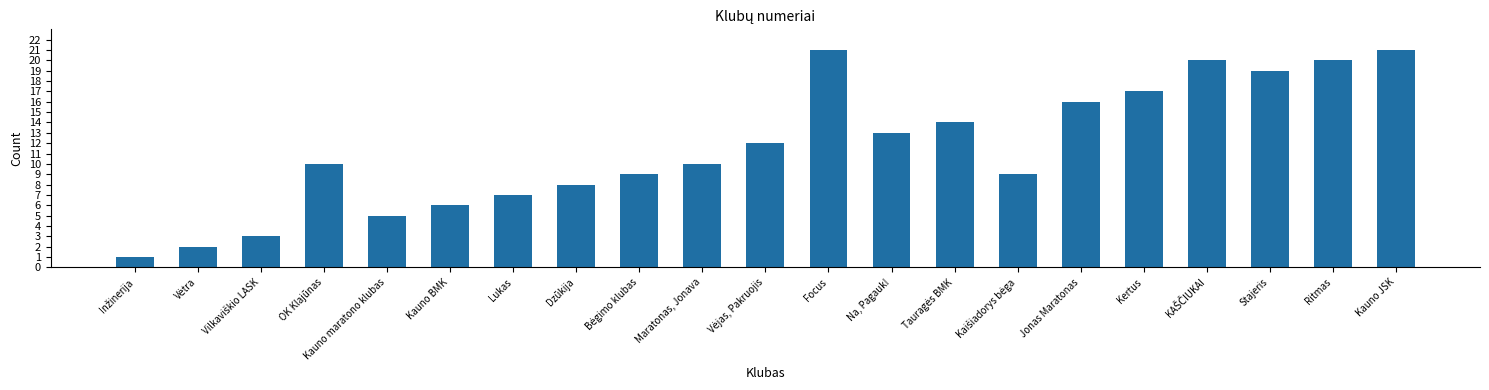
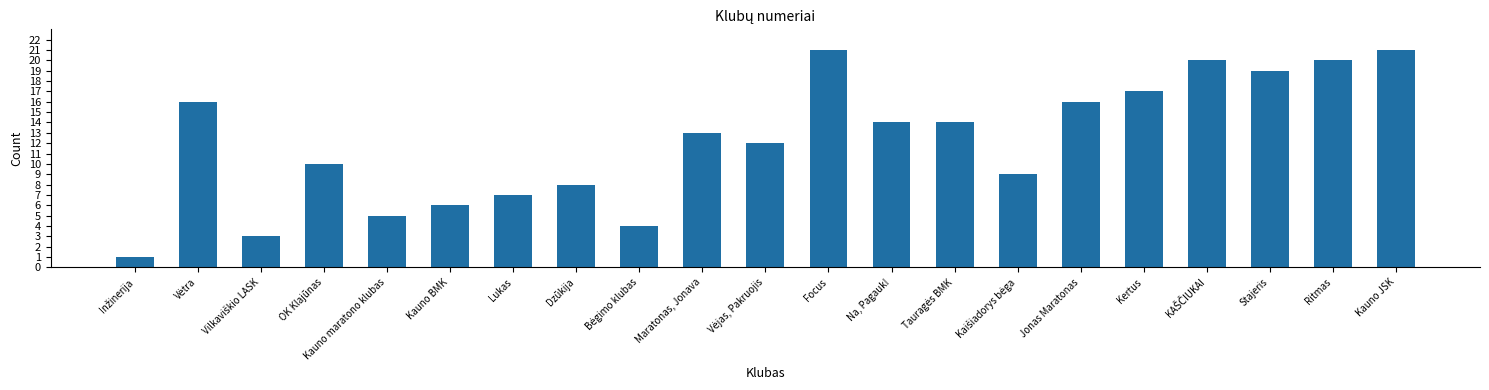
  {
    "Inžinerija": 1,
-   "Vėtra": 2,
+   "Vėtra": 16,
    "Vilkaviškio LASK": 3,
    "OK Klajūnas": 10,
    "Kauno maratono klubas": 5,
    "Kauno BMK": 6,
    "Lukas": 7,
    "Dzūkija": 8,
-   "Bėgimo klubas": 9,
-   "Maratonas, Jonava": 10,
+   "Bėgimo klubas": 4,
+   "Maratonas, Jonava": 13,
    "Vėjas, Pakruojis": 12,
    "Focus": 21,
-   "Na, Pagauk!": 13,
+   "Na, Pagauk!": 14,
    "Tauragės BMK": 14,
    "Kaišiadorys bėga": 9,
    "Jonas Maratonas": 16,
    "Kertus": 17,
    "KAŠČIUKAI": 20,
    "Stajeris": 19,
    "Ritmas": 20,
    "Kauno JSK": 21
  }
